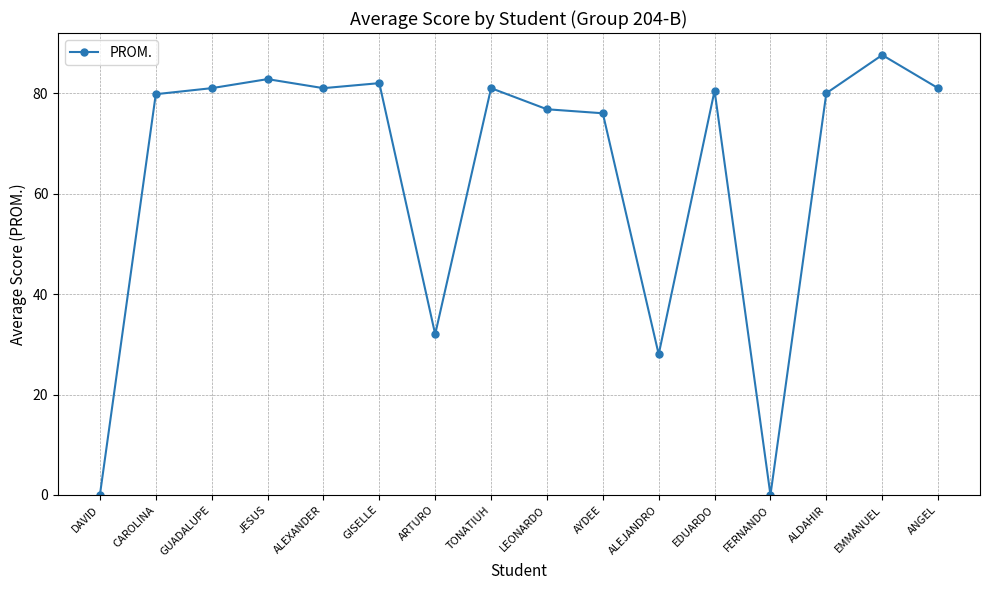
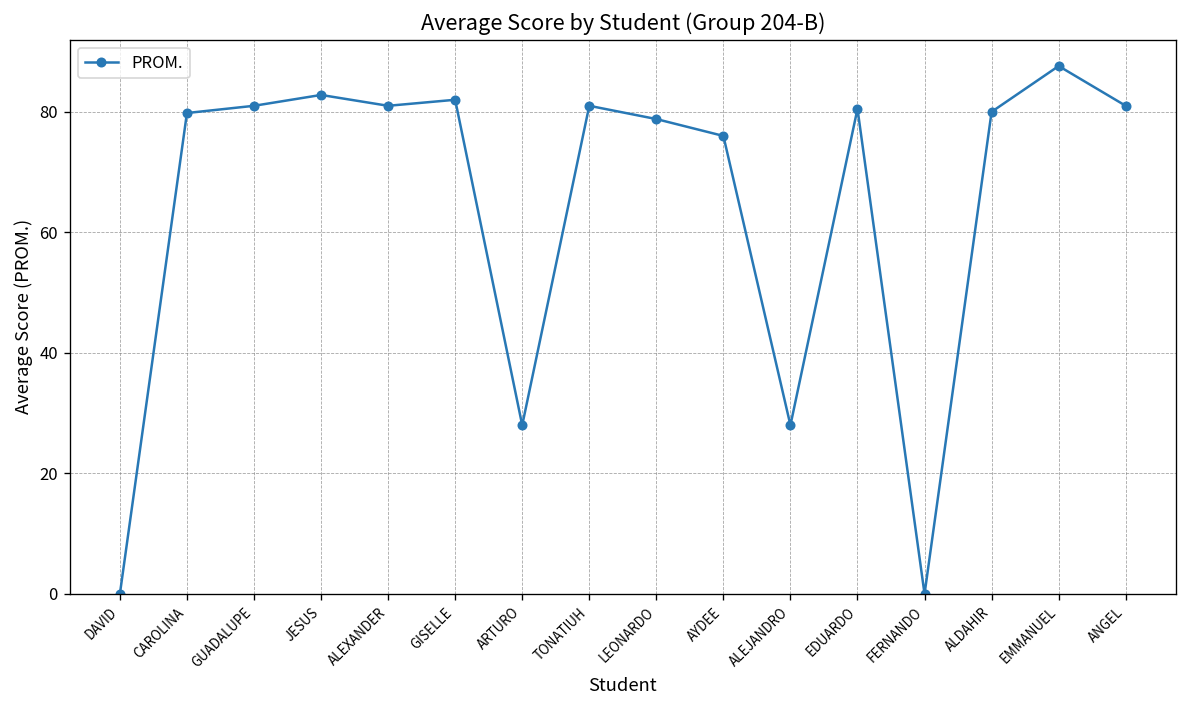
  {
    "DAVID": 0,
    "CAROLINA": 80,
    "GUADALUPE": 81,
    "JESUS": 83,
    "ALEXANDER": 81,
    "GISELLE": 82,
-   "ARTURO": 32,
+   "ARTURO": 28,
    "TONATIUH": 81,
-   "LEONARDO": 77,
+   "LEONARDO": 79,
    "AYDEE": 76,
    "ALEJANDRO": 28,
    "EDUARDO": 81,
    "FERNANDO": 0,
    "ALDAHIR": 80,
    "EMMANUEL": 88,
    "ANGEL": 81
  }
